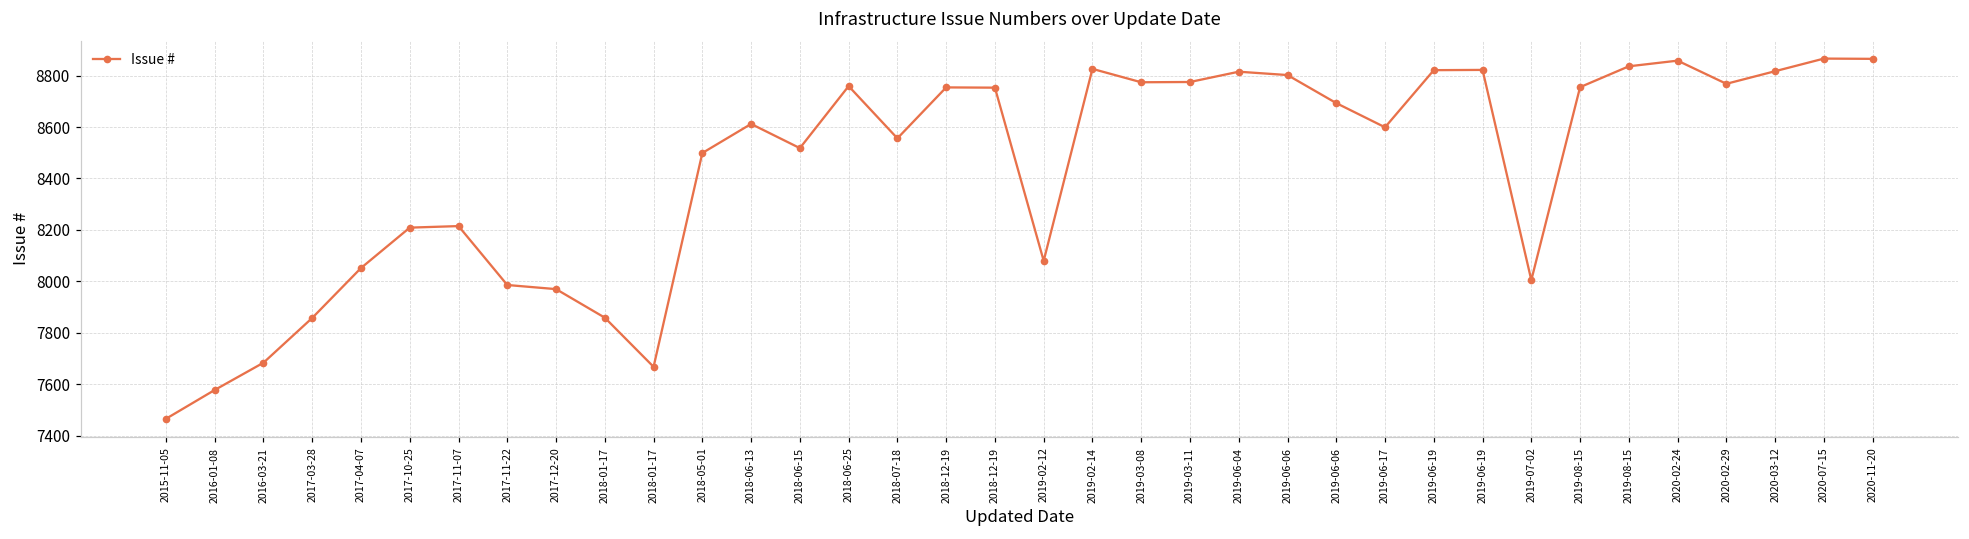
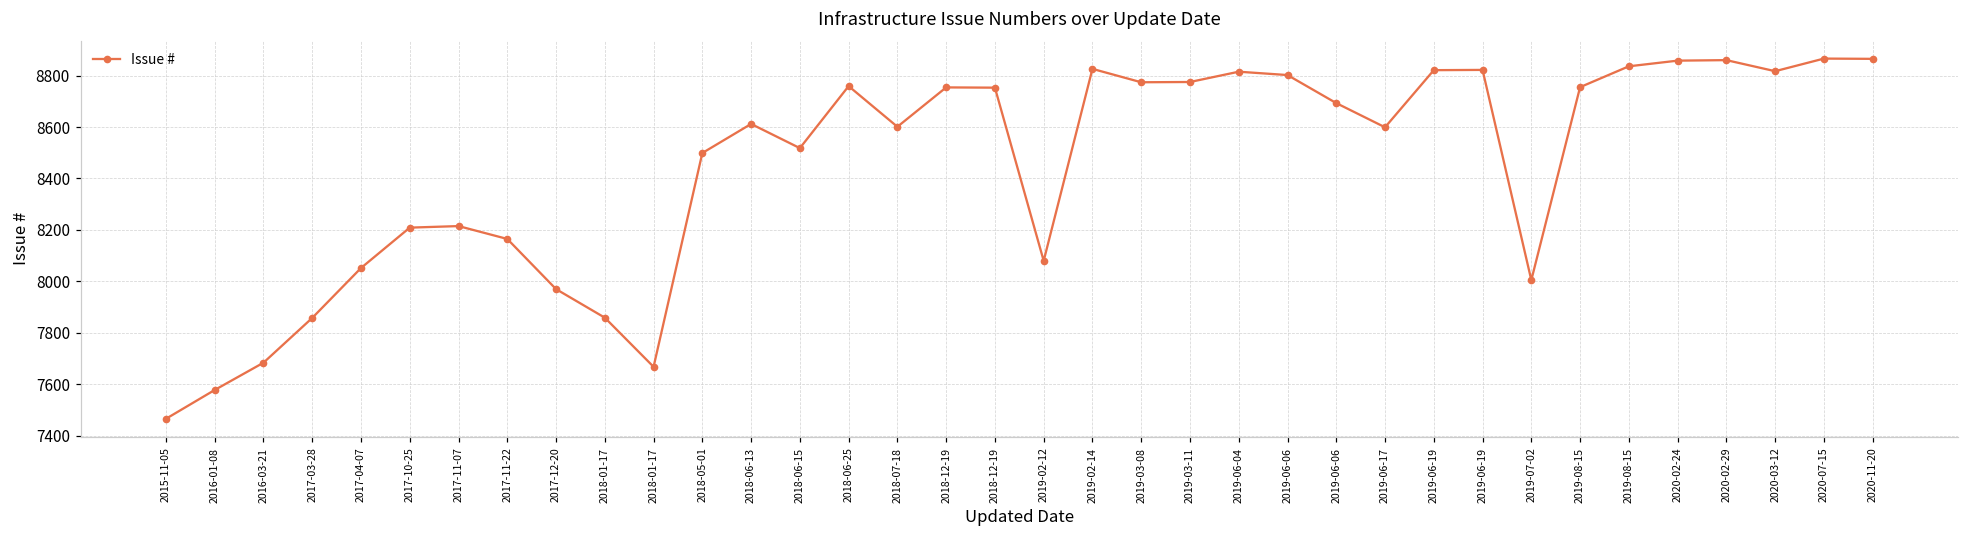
  {
    "2015-11-05": 7470,
    "2016-01-08": 7580,
    "2016-03-21": 7680,
    "2017-03-28": 7860,
    "2017-04-07": 8050,
    "2017-10-25": 8210,
    "2017-11-07": 8220,
-   "2017-11-22": 7990,
+   "2017-11-22": 8170,
    "2017-12-20": 7970,
    "2018-05-01": 8500,
    "2018-06-13": 8610,
    "2018-06-15": 8520,
    "2018-06-25": 8760,
-   "2018-07-18": 8560,
+   "2018-07-18": 8600,
    "2019-02-12": 8080,
    "2019-02-14": 8830,
    "2019-03-08": 8770,
    "2019-03-11": 8780,
    "2019-06-04": 8820,
    "2019-06-17": 8600,
    "2019-07-02": 8010,
    "2020-02-24": 8860,
-   "2020-02-29": 8770,
+   "2020-02-29": 8860,
    "2020-03-12": 8820,
    "2020-07-15": 8870,
    "2020-11-20": 8870
  }
